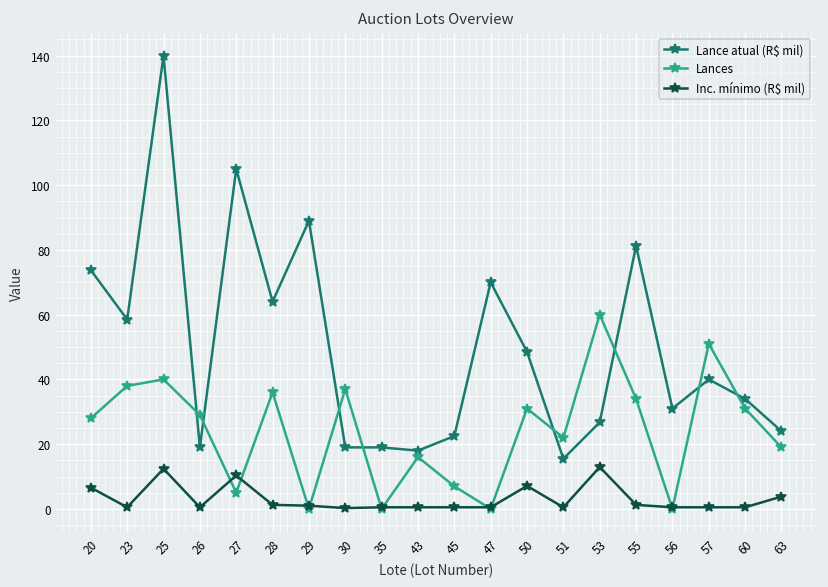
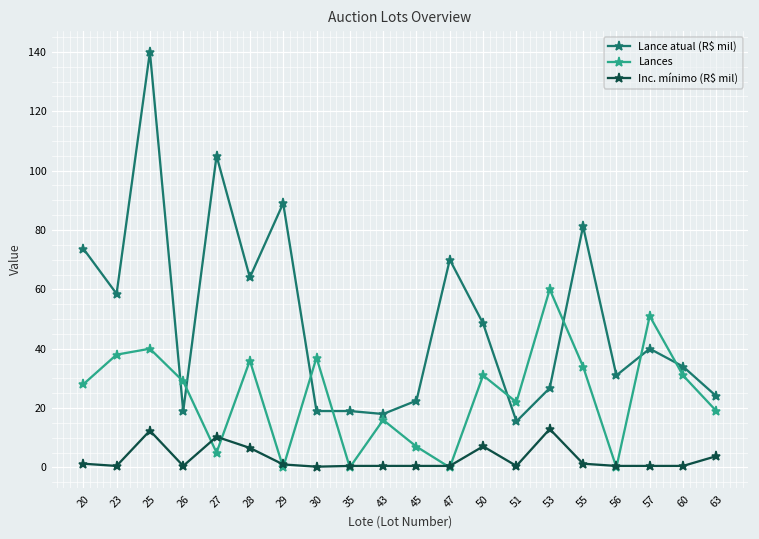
  {
    "Inc. mínimo (R$ mil)": {
-     "20": 7,
+     "20": 1,
      "23": 1,
      "25": 12,
      "26": 1,
      "27": 10,
-     "28": 1,
+     "28": 7,
      "29": 1,
      "30": 0,
      "43": 1,
      "45": 1,
      "50": 7,
      "51": 1,
      "53": 13,
      "55": 1,
      "57": 1,
      "60": 1,
      "63": 4
    }
  }
